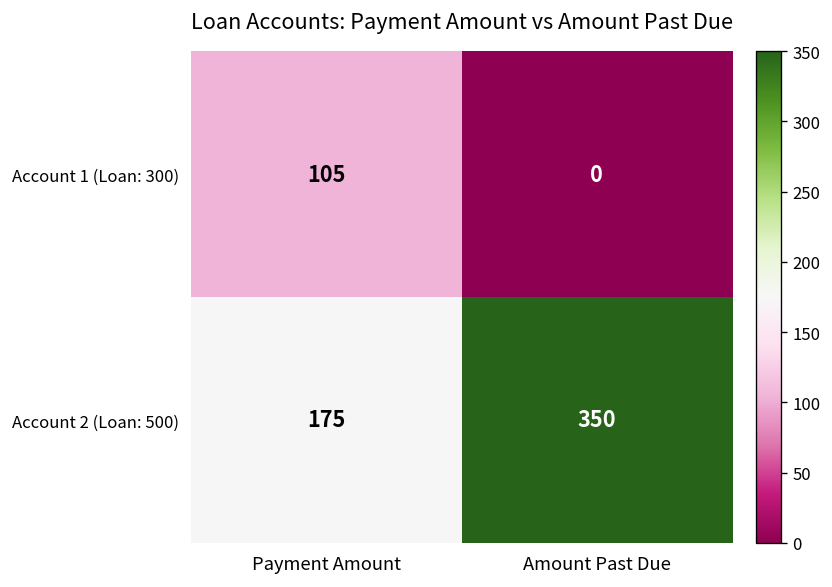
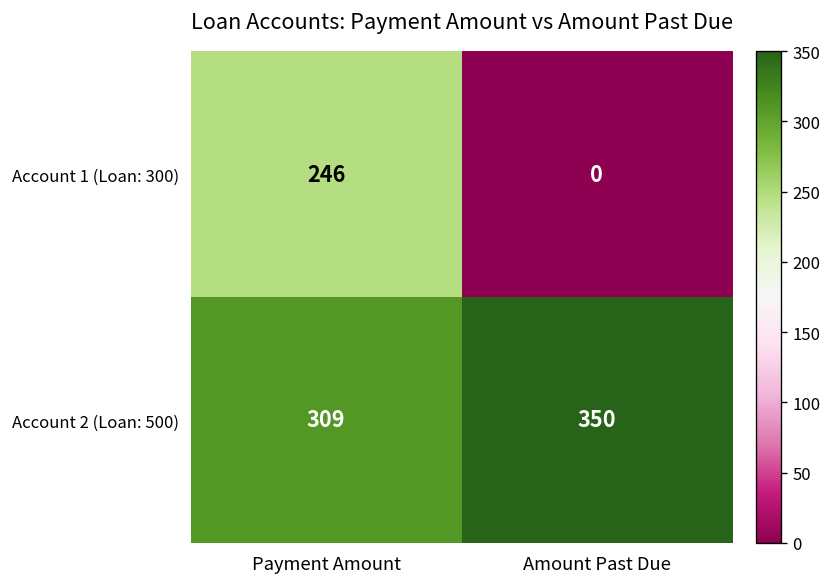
  {
    "Account 1 (Loan: 300)": {
-     "Payment Amount": 105,
+     "Payment Amount": 246,
      "Amount Past Due": 0
    },
    "Account 2 (Loan: 500)": {
-     "Payment Amount": 175,
+     "Payment Amount": 309,
      "Amount Past Due": 350
    }
  }
